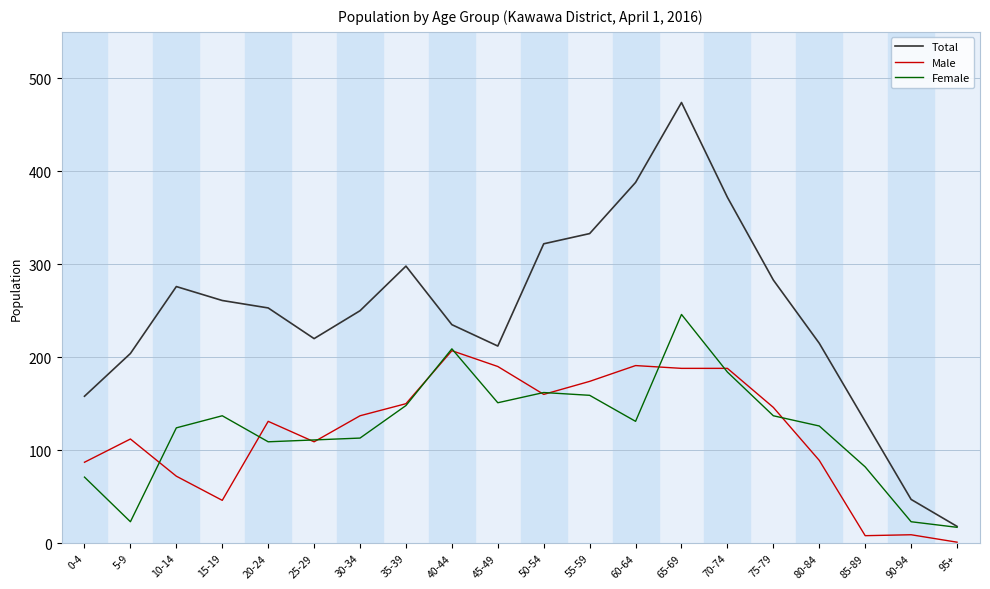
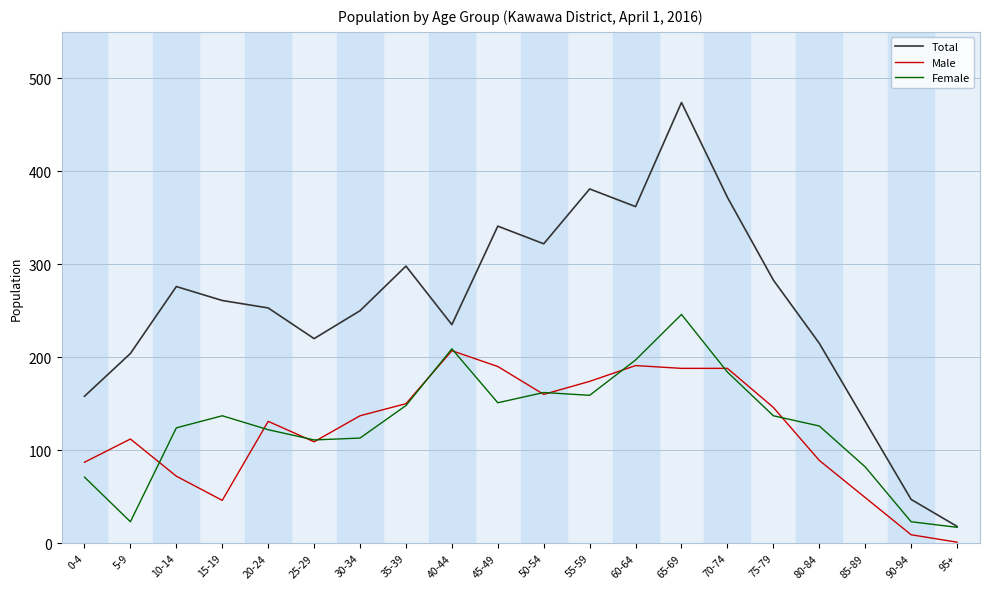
  {
    "Total": {
      "0-4": 160,
      "5-9": 200,
      "10-14": 280,
      "15-19": 260,
      "20-24": 250,
      "25-29": 220,
      "30-34": 250,
      "35-39": 300,
      "40-44": 240,
-     "45-49": 210,
+     "45-49": 340,
      "50-54": 320,
-     "55-59": 330,
-     "60-64": 390,
+     "55-59": 380,
+     "60-64": 360,
      "65-69": 470,
      "70-74": 370,
      "75-79": 280,
      "80-84": 220,
      "85-89": 130,
      "90-94": 50
    },
    "Male": {
      "0-4": 90,
      "5-9": 110,
      "10-14": 70,
      "15-19": 50,
      "20-24": 130,
      "30-34": 140,
      "45-49": 190,
      "55-59": 170,
      "60-64": 190,
      "65-69": 190,
      "70-74": 190,
      "75-79": 150,
      "80-84": 90,
-     "85-89": 10,
+     "85-89": 50,
      "90-94": 10,
      "95+": 0
    },
    "Female": {
      "0-4": 70,
      "5-9": 20,
      "10-14": 120,
      "15-19": 140,
-     "20-24": 110,
+     "20-24": 120,
      "30-34": 110,
      "45-49": 150,
      "55-59": 160,
-     "60-64": 130,
+     "60-64": 200,
      "65-69": 250,
      "70-74": 180,
      "75-79": 140,
      "80-84": 130,
      "85-89": 80,
      "90-94": 20
    }
  }
